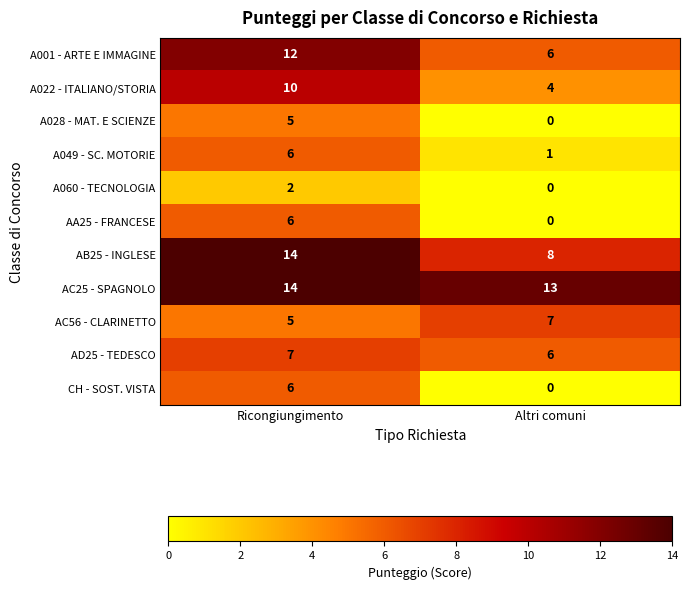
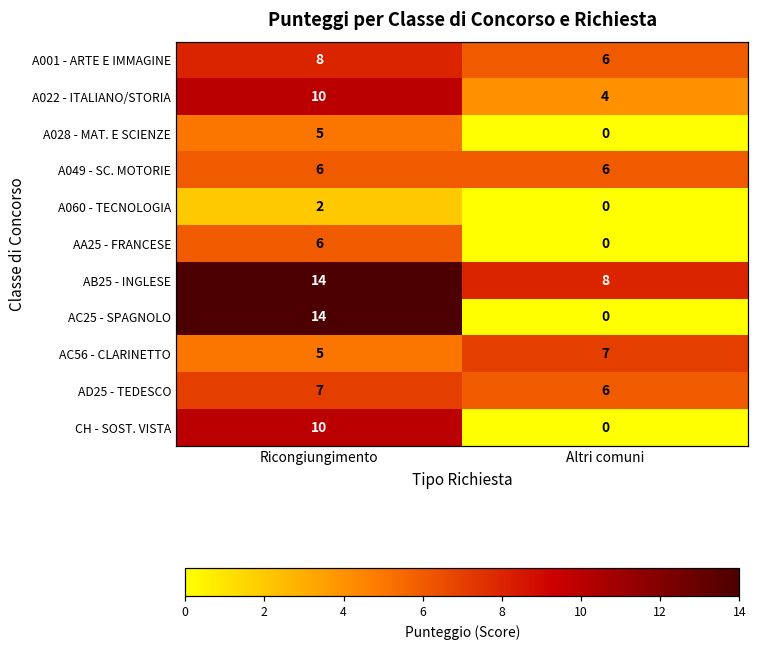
  {
    "A001 - ARTE E IMMAGINE": {
-     "Ricongiungimento": 12,
+     "Ricongiungimento": 8,
      "Altri comuni": 6
    },
    "A022 - ITALIANO/STORIA": {
      "Ricongiungimento": 10,
      "Altri comuni": 4
    },
    "A028 - MAT. E SCIENZE": {
      "Ricongiungimento": 5,
      "Altri comuni": 0
    },
    "A049 - SC. MOTORIE": {
      "Ricongiungimento": 6,
-     "Altri comuni": 1
+     "Altri comuni": 6
    },
    "A060 - TECNOLOGIA": {
      "Ricongiungimento": 2,
      "Altri comuni": 0
    },
    "AA25 - FRANCESE": {
      "Ricongiungimento": 6,
      "Altri comuni": 0
    },
    "AB25 - INGLESE": {
      "Ricongiungimento": 14,
      "Altri comuni": 8
    },
    "AC25 - SPAGNOLO": {
      "Ricongiungimento": 14,
-     "Altri comuni": 13
+     "Altri comuni": 0
    },
    "AC56 - CLARINETTO": {
      "Ricongiungimento": 5,
      "Altri comuni": 7
    },
    "AD25 - TEDESCO": {
      "Ricongiungimento": 7,
      "Altri comuni": 6
    },
    "CH - SOST. VISTA": {
-     "Ricongiungimento": 6,
+     "Ricongiungimento": 10,
      "Altri comuni": 0
    }
  }
